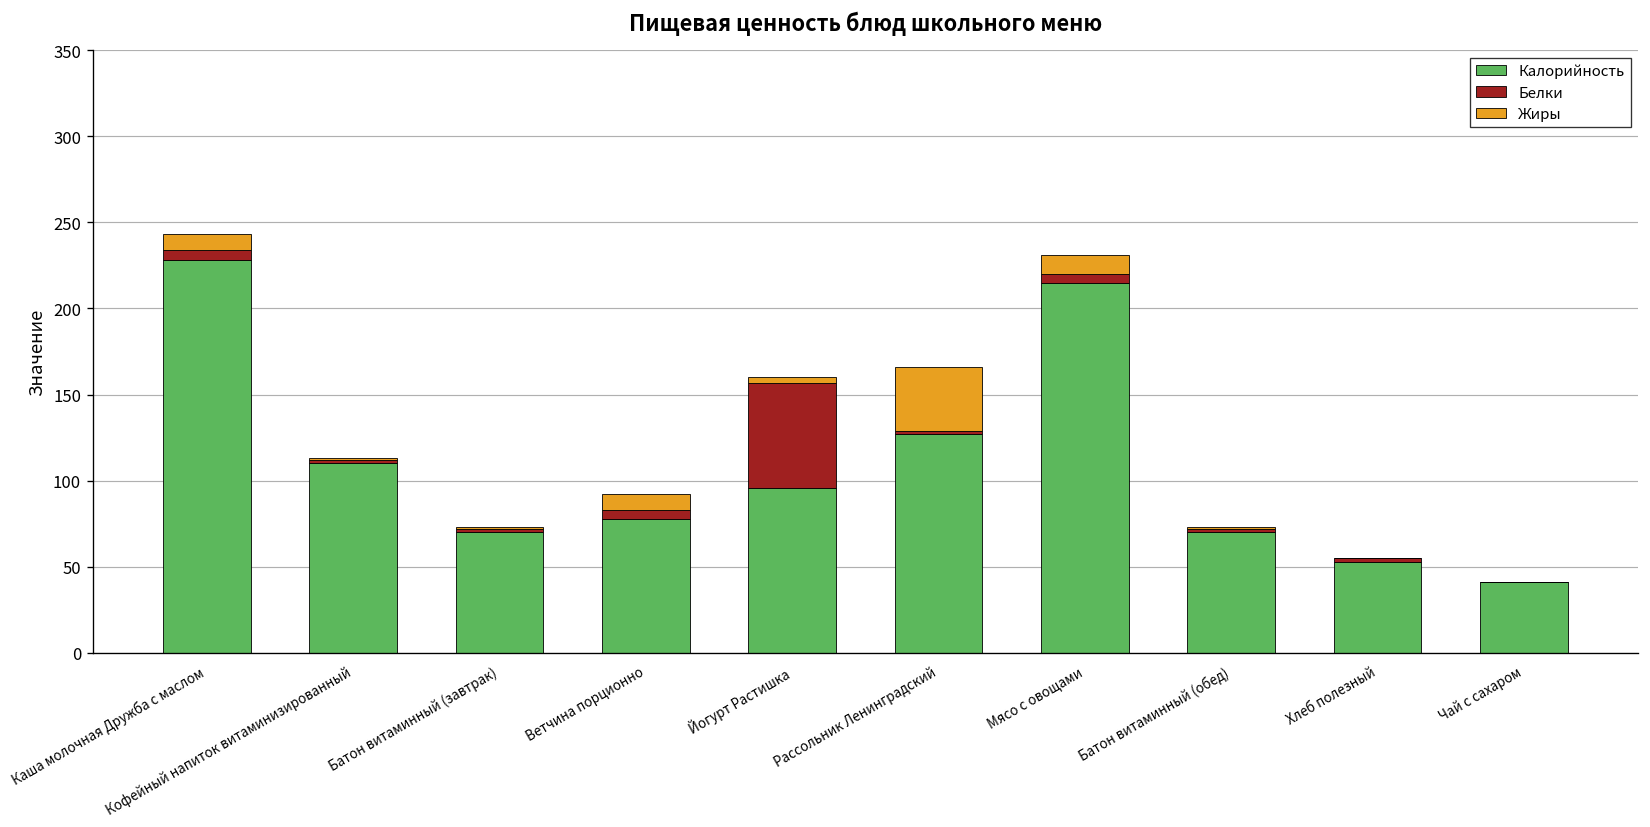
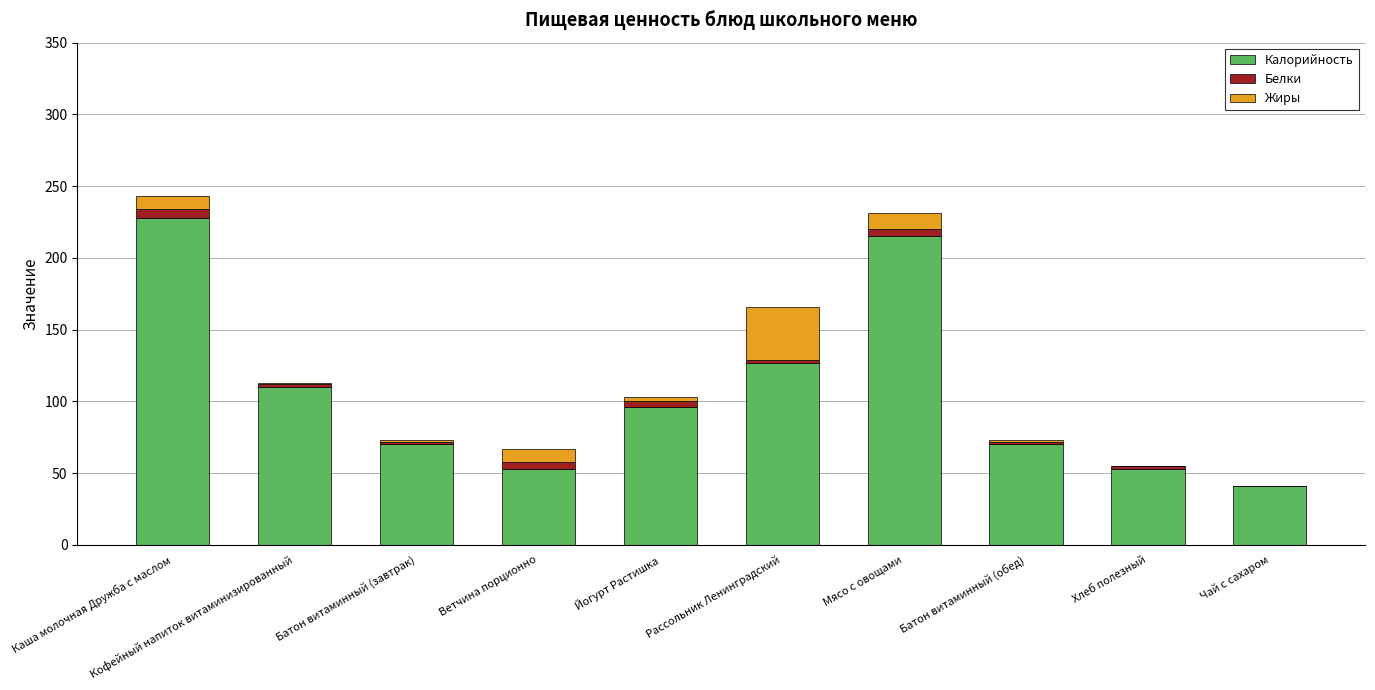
  {
    "Калорийность": {
      "Каша молочная Дружба с маслом": 228,
      "Кофейный напиток витаминизированный": 110,
      "Батон витаминный (завтрак)": 70,
-     "Ветчина порционно": 78,
+     "Ветчина порционно": 53,
      "Йогурт Растишка": 96,
      "Рассольник Ленинградский": 127,
      "Мясо с овощами": 215,
      "Батон витаминный (обед)": 70,
      "Хлеб полезный": 53,
      "Чай с сахаром": 41
    },
    "Белки": {
      "Каша молочная Дружба с маслом": 6,
      "Кофейный напиток витаминизированный": 2,
      "Батон витаминный (завтрак)": 2,
      "Ветчина порционно": 5,
-     "Йогурт Растишка": 61,
+     "Йогурт Растишка": 4,
      "Рассольник Ленинградский": 2,
      "Мясо с овощами": 5,
      "Батон витаминный (обед)": 2,
      "Хлеб полезный": 2,
      "Чай с сахаром": 0
    },
    "Жиры": {
      "Каша молочная Дружба с маслом": 9,
      "Ветчина порционно": 9,
      "Йогурт Растишка": 3,
      "Рассольник Ленинградский": 37,
      "Мясо с овощами": 11,
      "Хлеб полезный": 0,
      "Чай с сахаром": 0
    }
  }
